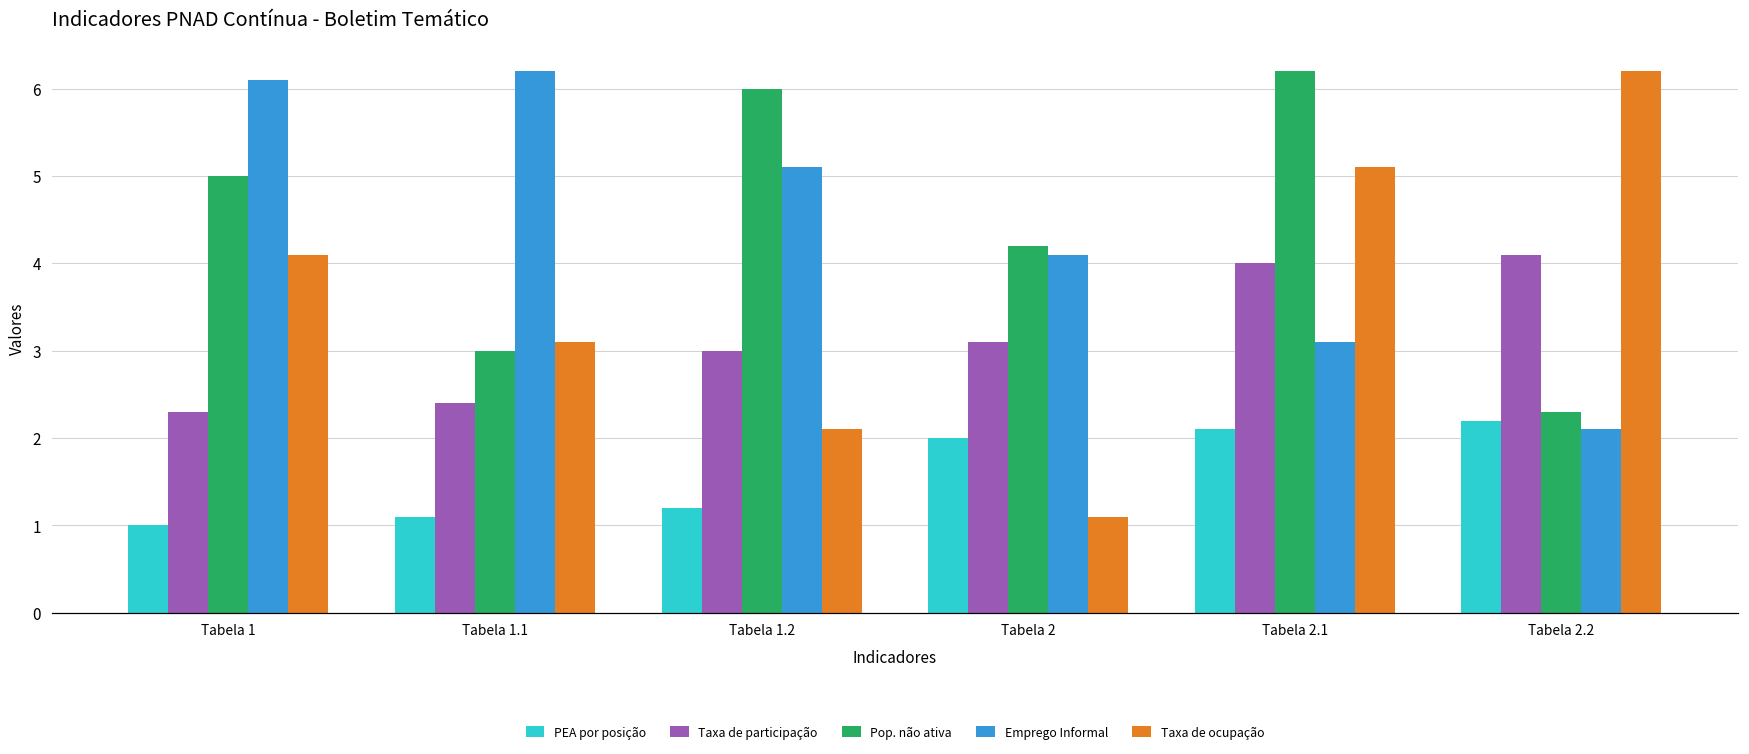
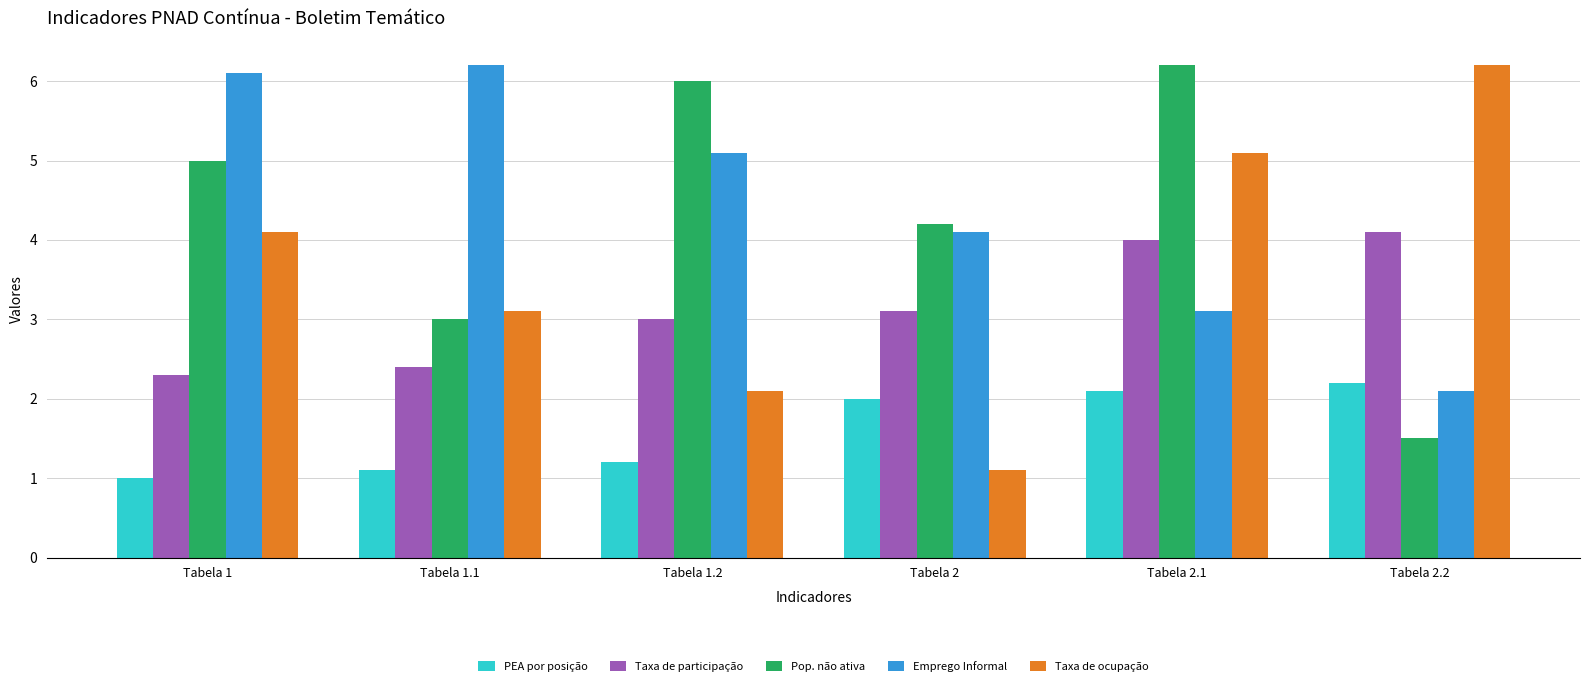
  {
    "Taxa de participação": {
      "Tabela 1": 2.3,
      "Tabela 1.1": 2.4,
      "Tabela 1.2": 3.0,
      "Tabela 2": 3.1,
      "Tabela 2.1": 4.0,
      "Tabela 2.2": 4.1
    },
    "Pop. não ativa": {
      "Tabela 1": 5.0,
      "Tabela 1.1": 3.0,
      "Tabela 1.2": 6.0,
      "Tabela 2": 4.2,
      "Tabela 2.1": 6.2,
-     "Tabela 2.2": 2.3
+     "Tabela 2.2": 1.5
    },
    "Taxa de ocupação": {
      "Tabela 1": 4.1,
      "Tabela 1.1": 3.1,
      "Tabela 1.2": 2.1,
      "Tabela 2": 1.1,
      "Tabela 2.1": 5.1,
      "Tabela 2.2": 6.2
    }
  }
